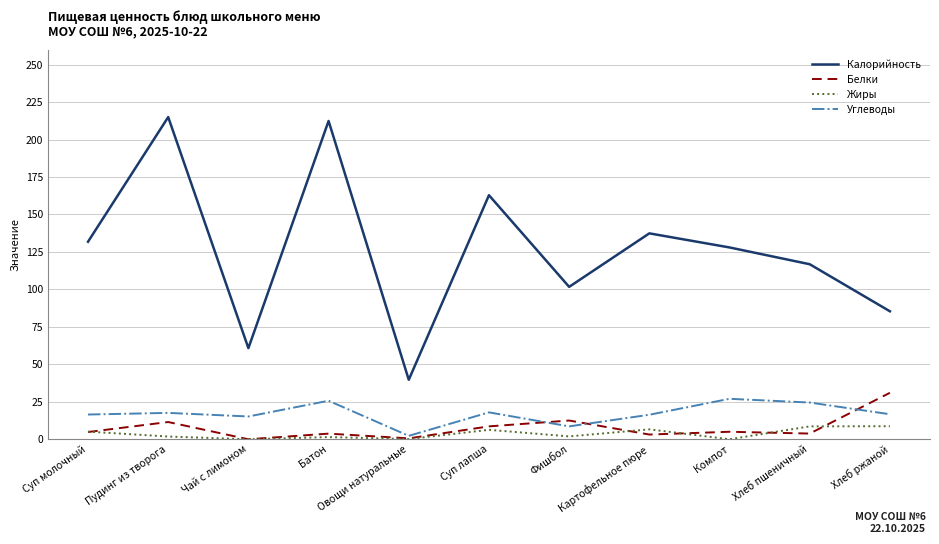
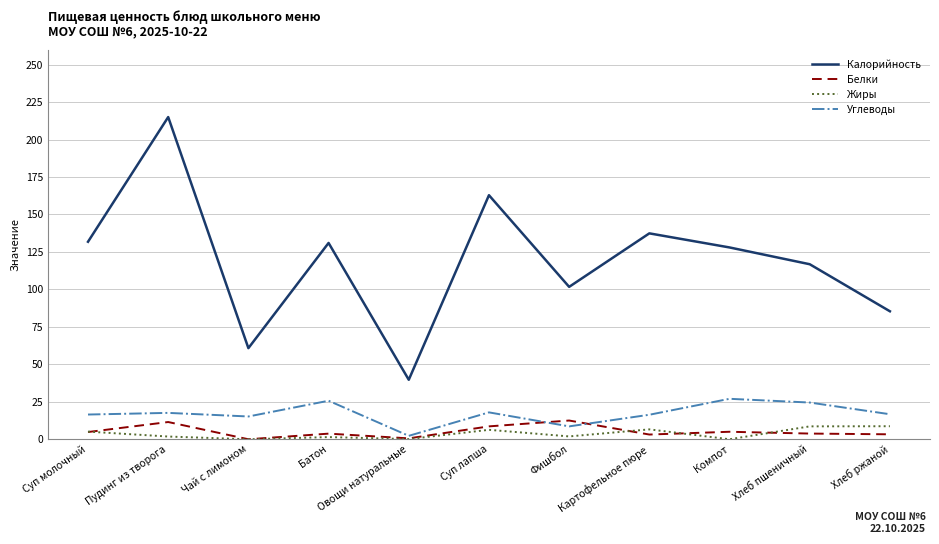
  {
    "Калорийность": {
      "Суп молочный": 132,
      "Пудинг из творога": 215,
      "Чай с лимоном": 61,
-     "Батон": 212,
+     "Батон": 131,
      "Овощи натуральные": 40,
      "Суп лапша": 163,
      "Фишбол": 102,
      "Картофельное пюре": 137,
      "Компот": 128,
      "Хлеб пшеничный": 117,
      "Хлеб ржаной": 85
    },
    "Белки": {
      "Пудинг из творога": 12,
      "Батон": 4,
      "Суп лапша": 9,
      "Фишбол": 13,
      "Картофельное пюре": 3,
      "Компот": 5,
      "Хлеб пшеничный": 4,
-     "Хлеб ржаной": 31
+     "Хлеб ржаной": 3
    },
    "Жиры": {
      "Пудинг из творога": 2,
      "Батон": 1,
      "Суп лапша": 6,
      "Фишбол": 2,
      "Картофельное пюре": 7,
      "Компот": 0,
      "Хлеб пшеничный": 9,
      "Хлеб ржаной": 9
    },
    "Углеводы": {
      "Суп молочный": 17,
      "Пудинг из творога": 18,
      "Чай с лимоном": 15,
      "Батон": 26,
      "Овощи натуральные": 2,
      "Суп лапша": 18,
      "Фишбол": 9,
      "Картофельное пюре": 16,
      "Компот": 27,
      "Хлеб пшеничный": 25,
      "Хлеб ржаной": 17
    }
  }
